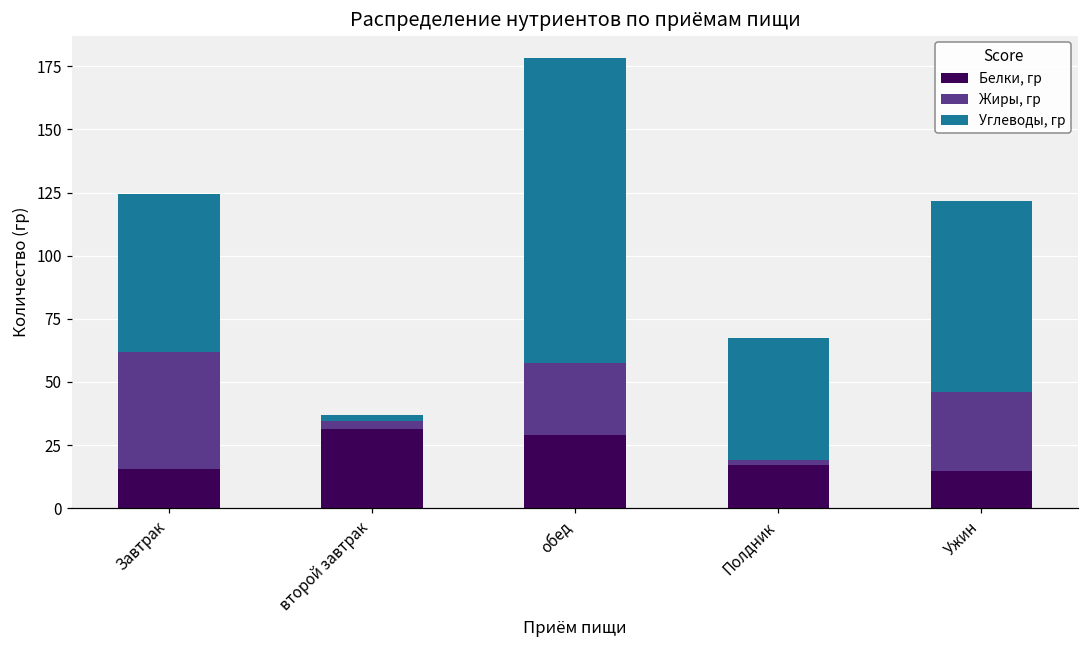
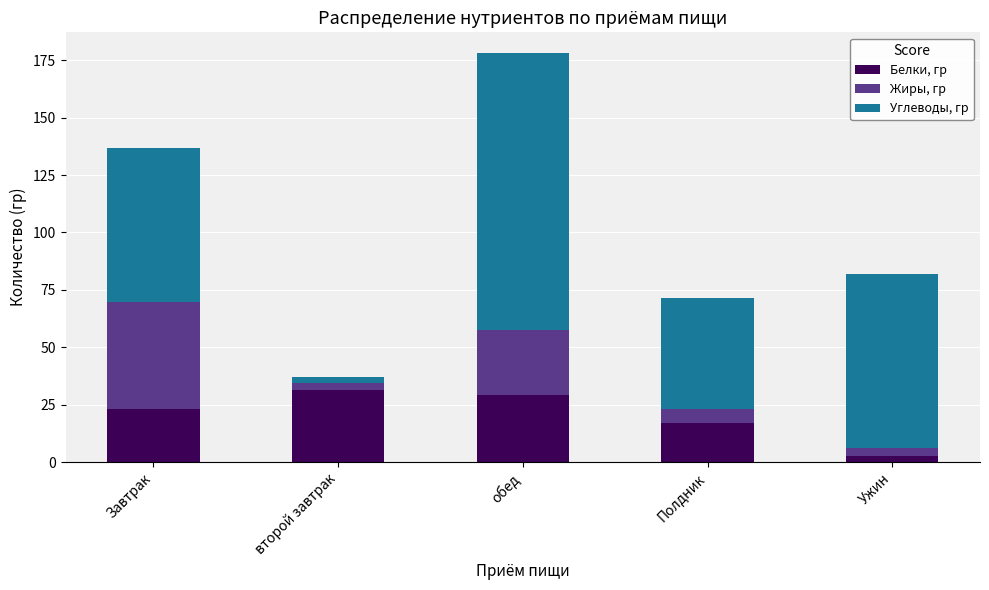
  {
    "Белки, гр": {
-     "Завтрак": 15,
+     "Завтрак": 23,
      "второй завтрак": 31,
      "обед": 29,
      "Полдник": 17,
-     "Ужин": 15
+     "Ужин": 2
    },
    "Жиры, гр": {
      "Завтрак": 46,
      "второй завтрак": 3,
      "обед": 29,
-     "Полдник": 2,
-     "Ужин": 31
+     "Полдник": 6,
+     "Ужин": 4
    },
    "Углеводы, гр": {
-     "Завтрак": 63,
+     "Завтрак": 67,
      "второй завтрак": 2,
      "обед": 121,
      "Полдник": 48,
      "Ужин": 76
    }
  }
